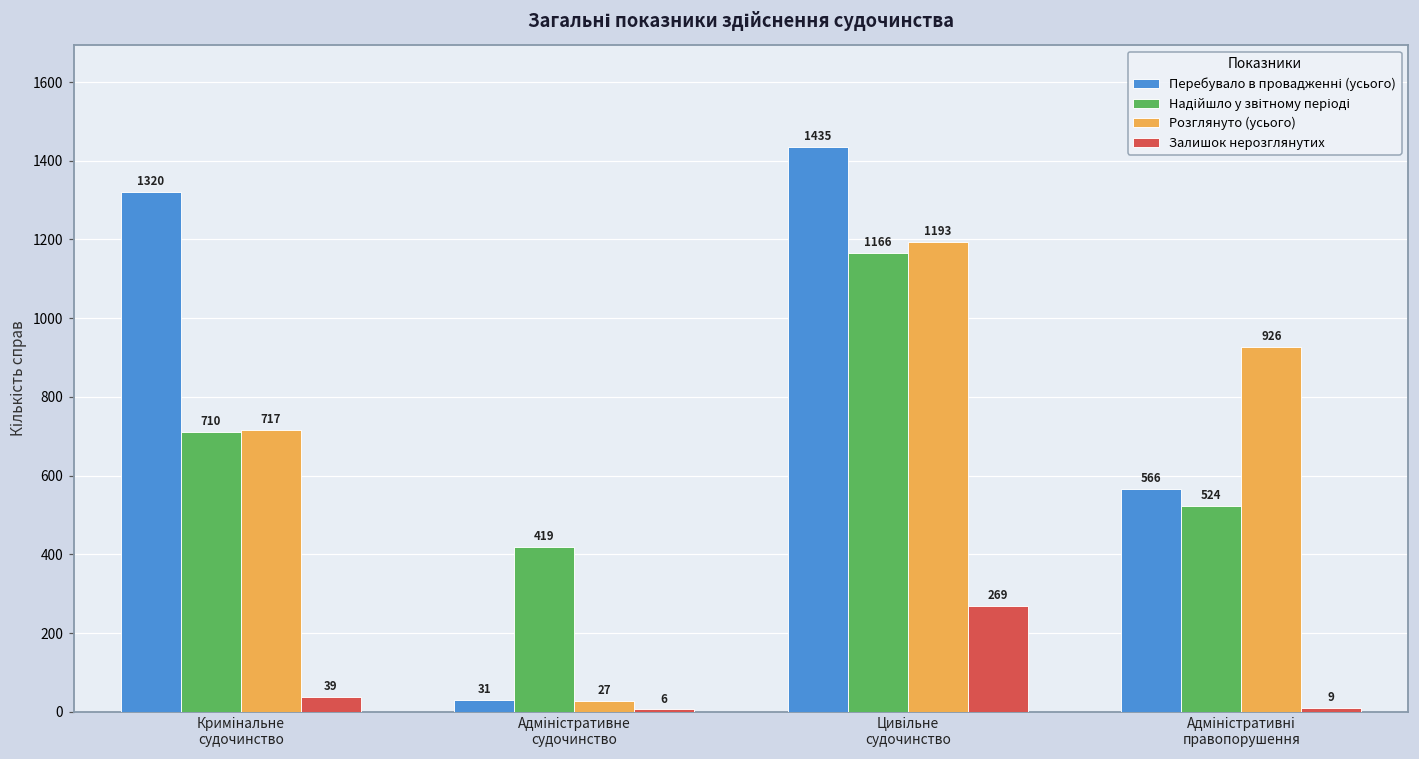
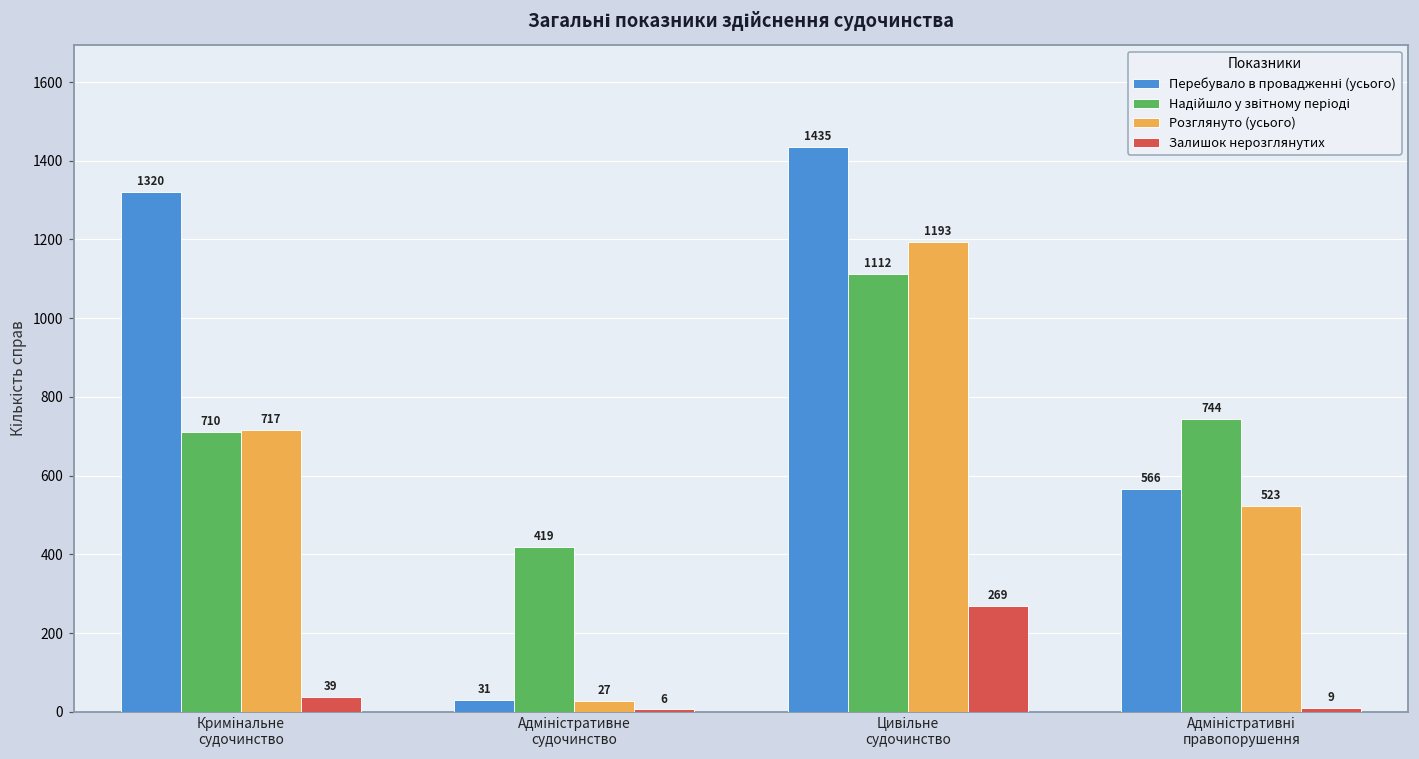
  {
    "Перебувало в провадженні (усього)": {
      "Кримінальне судочинство": 1320,
      "Адміністративне судочинство": 31,
      "Цивільне судочинство": 1435,
      "Адміністративні правопорушення": 566
    },
    "Надійшло у звітному періоді": {
      "Кримінальне судочинство": 710,
      "Адміністративне судочинство": 419,
-     "Цивільне судочинство": 1166,
-     "Адміністративні правопорушення": 524
+     "Цивільне судочинство": 1112,
+     "Адміністративні правопорушення": 744
    },
    "Розглянуто (усього)": {
      "Кримінальне судочинство": 717,
      "Адміністративне судочинство": 27,
      "Цивільне судочинство": 1193,
-     "Адміністративні правопорушення": 926
+     "Адміністративні правопорушення": 523
    },
    "Залишок нерозглянутих": {
      "Кримінальне судочинство": 39,
      "Адміністративне судочинство": 6,
      "Цивільне судочинство": 269,
      "Адміністративні правопорушення": 9
    }
  }
